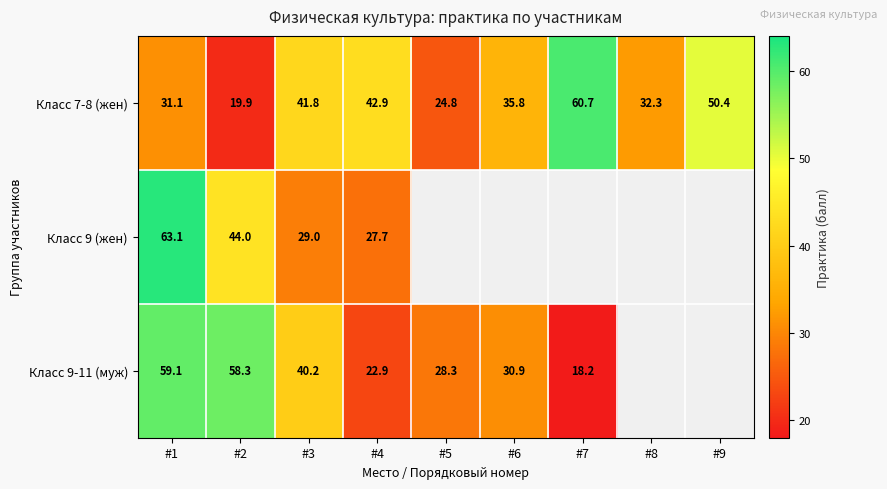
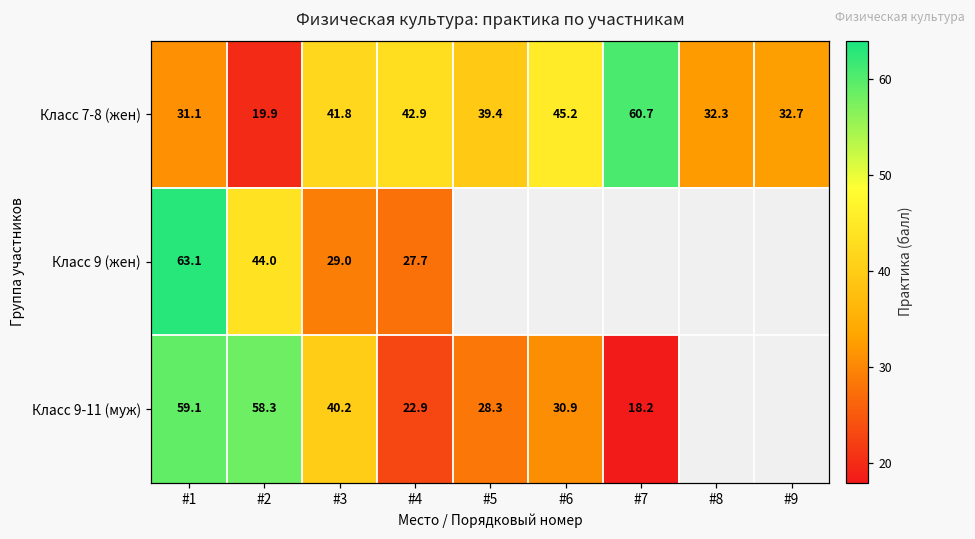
  {
    "Класс 7-8 (жен)": {
      "#1": 31.1,
      "#2": 19.9,
      "#3": 41.8,
      "#4": 42.9,
-     "#5": 24.8,
-     "#6": 35.8,
+     "#5": 39.4,
+     "#6": 45.2,
      "#7": 60.7,
      "#8": 32.3,
-     "#9": 50.4
+     "#9": 32.7
    },
    "Класс 9 (жен)": {
      "#1": 63.1,
      "#2": 44.0,
      "#3": 29.0,
      "#4": 27.7
    },
    "Класс 9-11 (муж)": {
      "#1": 59.1,
      "#2": 58.3,
      "#3": 40.2,
      "#4": 22.9,
      "#5": 28.3,
      "#6": 30.9,
      "#7": 18.2
    }
  }
